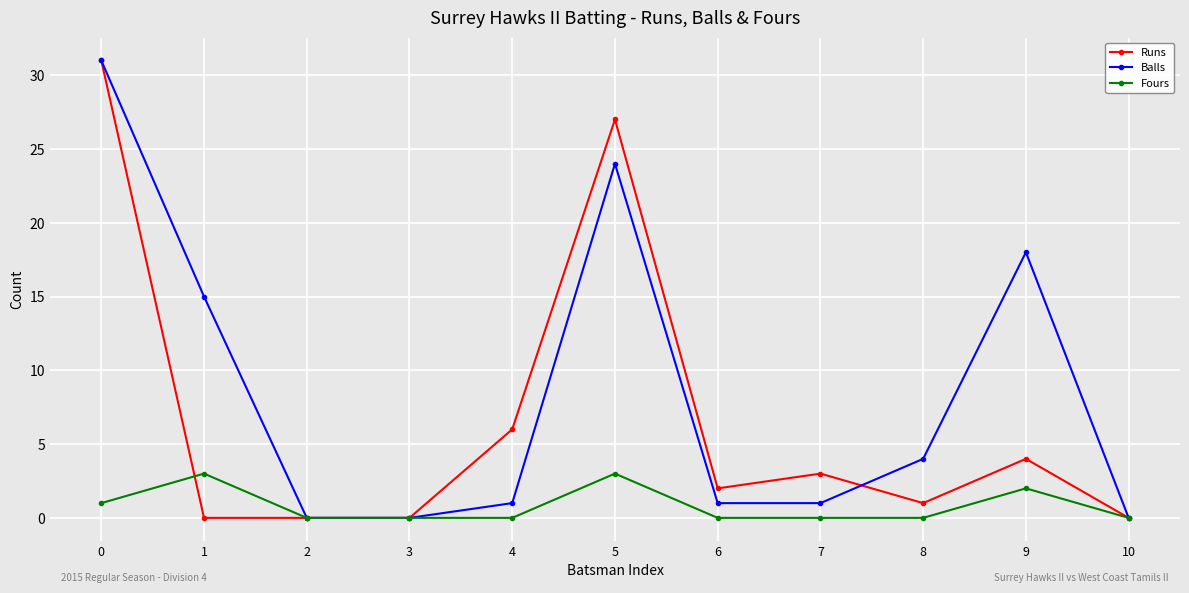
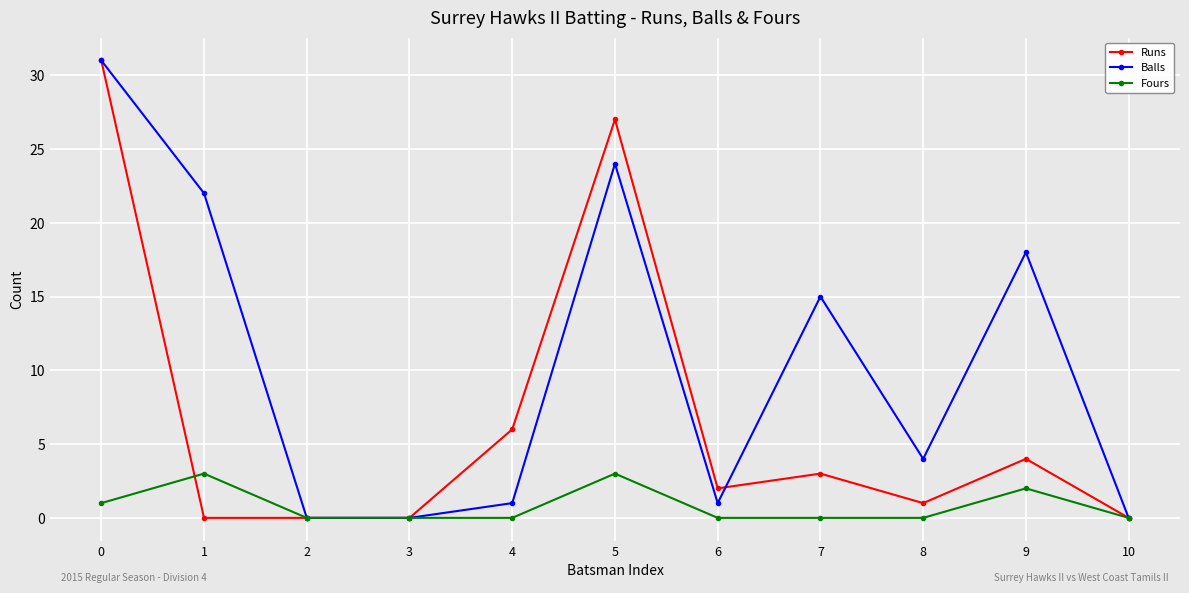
  {
    "Runs": {
      "1": 0,
      "4": 6,
      "5": 27,
      "6": 2,
      "7": 3,
      "8": 1,
      "9": 4
    },
    "Balls": {
-     "1": 15,
+     "1": 22,
      "4": 1,
      "5": 24,
      "6": 1,
-     "7": 1,
+     "7": 15,
      "8": 4,
      "9": 18
    },
    "Fours": {
      "0": 1,
      "1": 3,
      "4": 0,
      "5": 3,
      "6": 0,
      "7": 0,
      "8": 0,
      "9": 2
    }
  }
